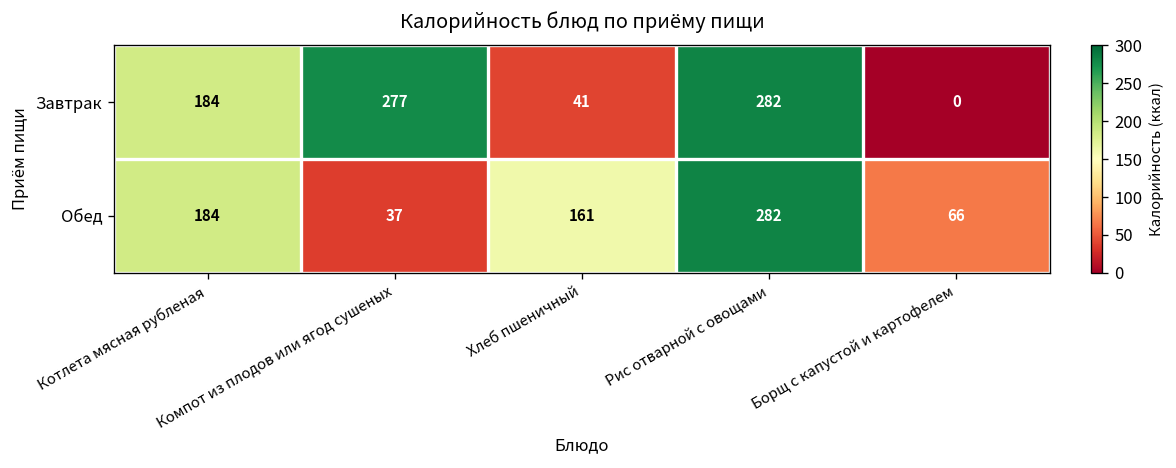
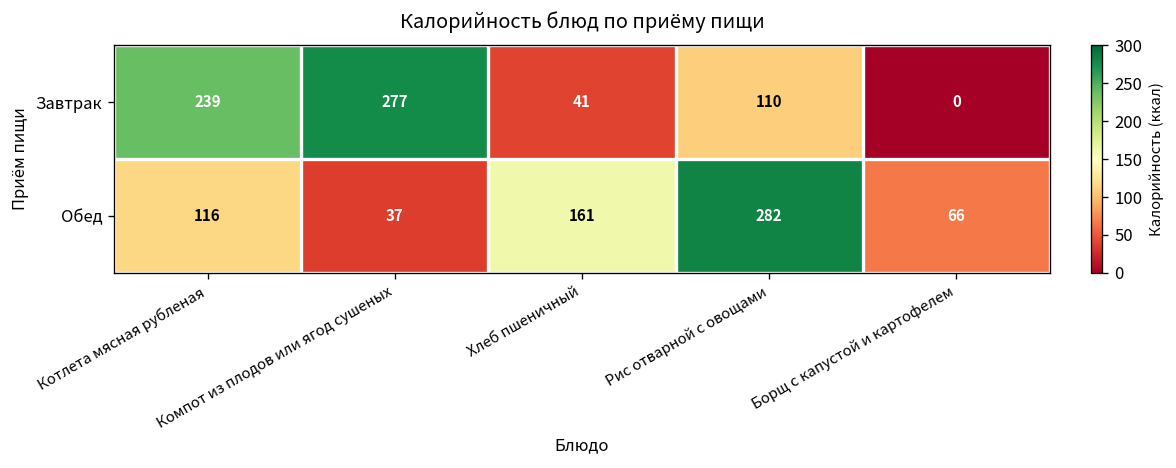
  {
    "Завтрак": {
-     "Котлета мясная рубленая": 184,
+     "Котлета мясная рубленая": 239,
      "Компот из плодов или ягод сушеных": 277,
      "Хлеб пшеничный": 41,
-     "Рис отварной с овощами": 282,
+     "Рис отварной с овощами": 110,
      "Борщ с капустой и картофелем": 0
    },
    "Обед": {
-     "Котлета мясная рубленая": 184,
+     "Котлета мясная рубленая": 116,
      "Компот из плодов или ягод сушеных": 37,
      "Хлеб пшеничный": 161,
      "Рис отварной с овощами": 282,
      "Борщ с капустой и картофелем": 66
    }
  }
